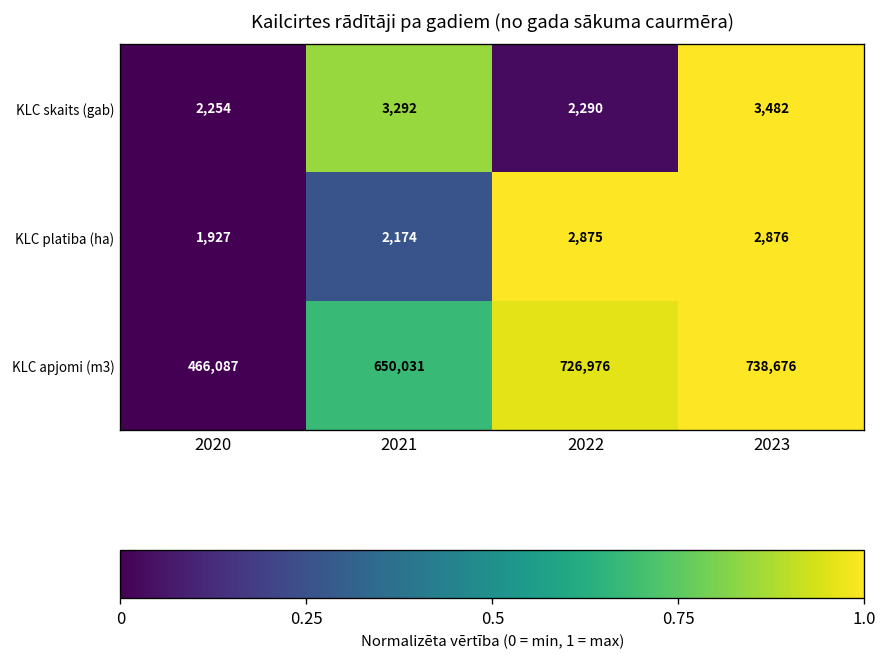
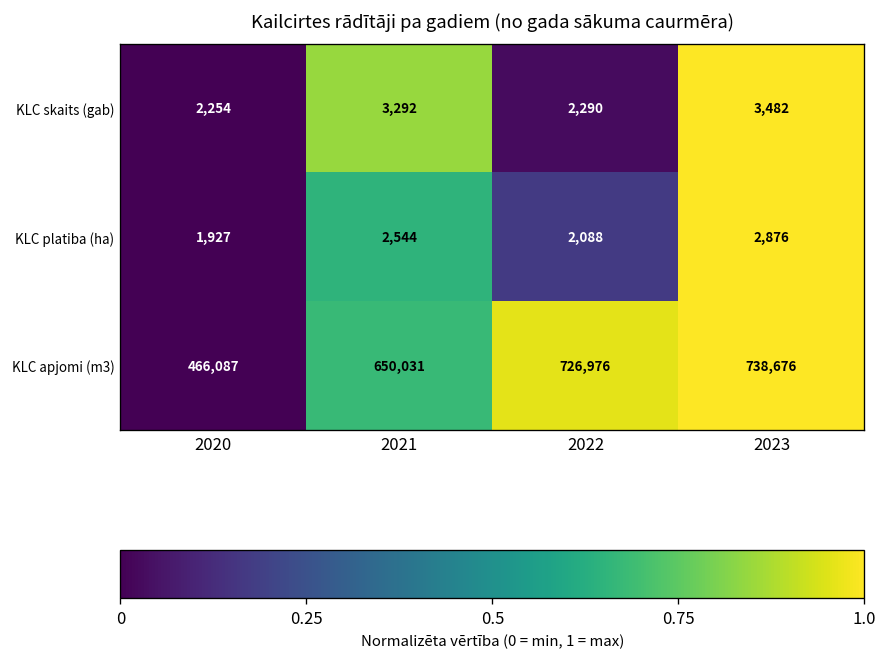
  {
    "KLC skaits (gab)": {
      "2020": "2,254",
      "2021": "3,292",
      "2022": "2,290",
      "2023": "3,482"
    },
    "KLC platiba (ha)": {
      "2020": "1,927",
-     "2021": "2,174",
-     "2022": "2,875",
+     "2021": "2,544",
+     "2022": "2,088",
      "2023": "2,876"
    },
    "KLC apjomi (m3)": {
      "2020": "466,087",
      "2021": "650,031",
      "2022": "726,976",
      "2023": "738,676"
    }
  }
